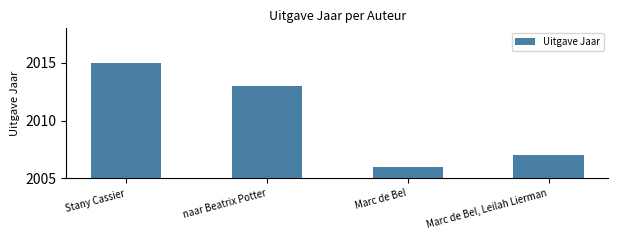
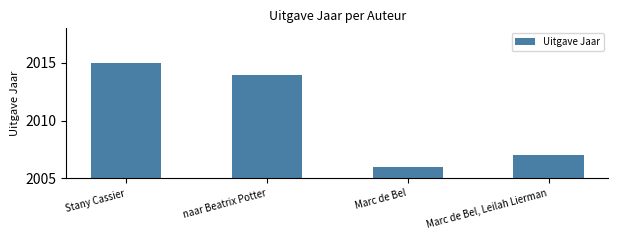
  {
    "Stany Cassier": 2015,
-   "naar Beatrix Potter": 2013,
+   "naar Beatrix Potter": 2014,
    "Marc de Bel": 2006,
    "Marc de Bel, Leilah Lierman": 2007
  }
